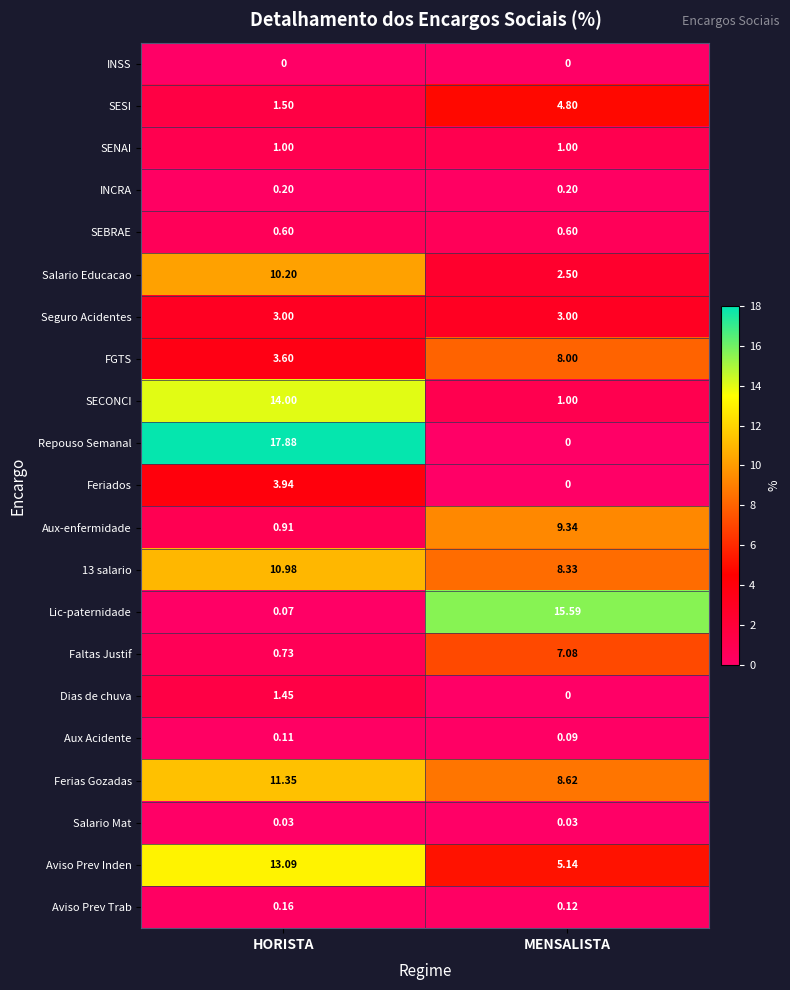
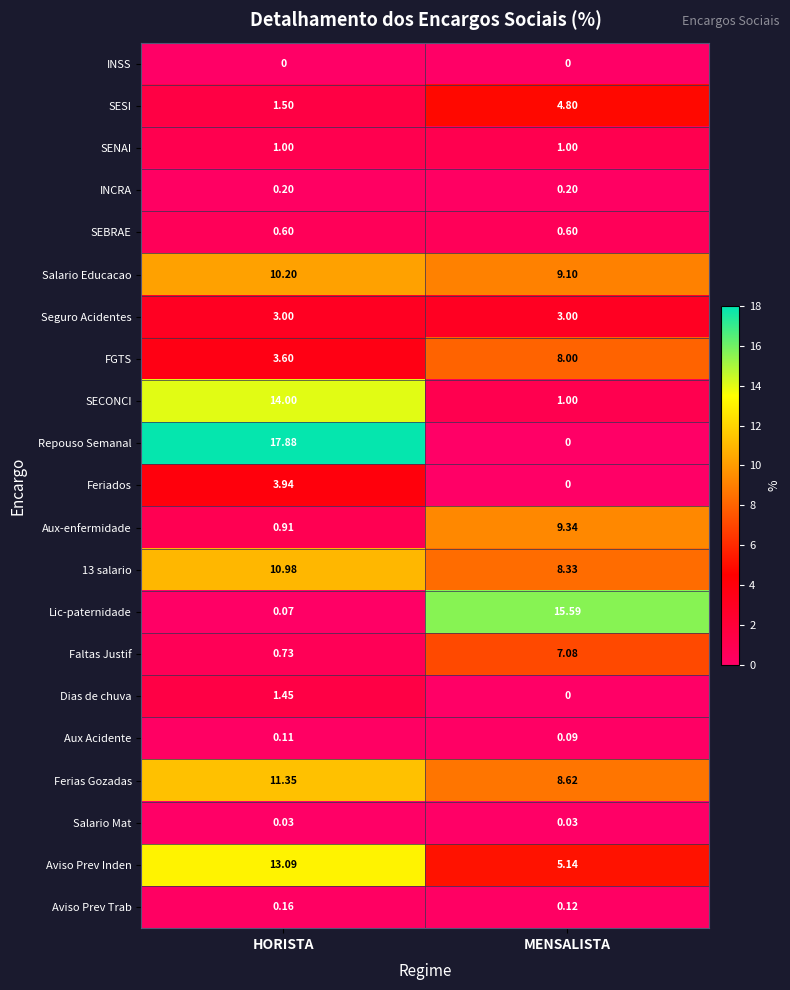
  {
    "INSS": {
      "HORISTA": 0,
      "MENSALISTA": 0
    },
    "SESI": {
      "HORISTA": 1.50,
      "MENSALISTA": 4.80
    },
    "SENAI": {
      "HORISTA": 1.00,
      "MENSALISTA": 1.00
    },
    "INCRA": {
      "HORISTA": 0.20,
      "MENSALISTA": 0.20
    },
    "SEBRAE": {
      "HORISTA": 0.60,
      "MENSALISTA": 0.60
    },
    "Salario Educacao": {
      "HORISTA": 10.20,
-     "MENSALISTA": 2.50
+     "MENSALISTA": 9.10
    },
    "Seguro Acidentes": {
      "HORISTA": 3.00,
      "MENSALISTA": 3.00
    },
    "FGTS": {
      "HORISTA": 3.60,
      "MENSALISTA": 8.00
    },
    "SECONCI": {
      "HORISTA": 14.00,
      "MENSALISTA": 1.00
    },
    "Repouso Semanal": {
      "HORISTA": 17.88,
      "MENSALISTA": 0
    },
    "Feriados": {
      "HORISTA": 3.94,
      "MENSALISTA": 0
    },
    "Aux-enfermidade": {
      "HORISTA": 0.91,
      "MENSALISTA": 9.34
    },
    "13 salario": {
      "HORISTA": 10.98,
      "MENSALISTA": 8.33
    },
    "Lic-paternidade": {
      "HORISTA": 0.07,
      "MENSALISTA": 15.59
    },
    "Faltas Justif": {
      "HORISTA": 0.73,
      "MENSALISTA": 7.08
    },
    "Dias de chuva": {
      "HORISTA": 1.45,
      "MENSALISTA": 0
    },
    "Aux Acidente": {
      "HORISTA": 0.11,
      "MENSALISTA": 0.09
    },
    "Ferias Gozadas": {
      "HORISTA": 11.35,
      "MENSALISTA": 8.62
    },
    "Salario Mat": {
      "HORISTA": 0.03,
      "MENSALISTA": 0.03
    },
    "Aviso Prev Inden": {
      "HORISTA": 13.09,
      "MENSALISTA": 5.14
    },
    "Aviso Prev Trab": {
      "HORISTA": 0.16,
      "MENSALISTA": 0.12
    }
  }
